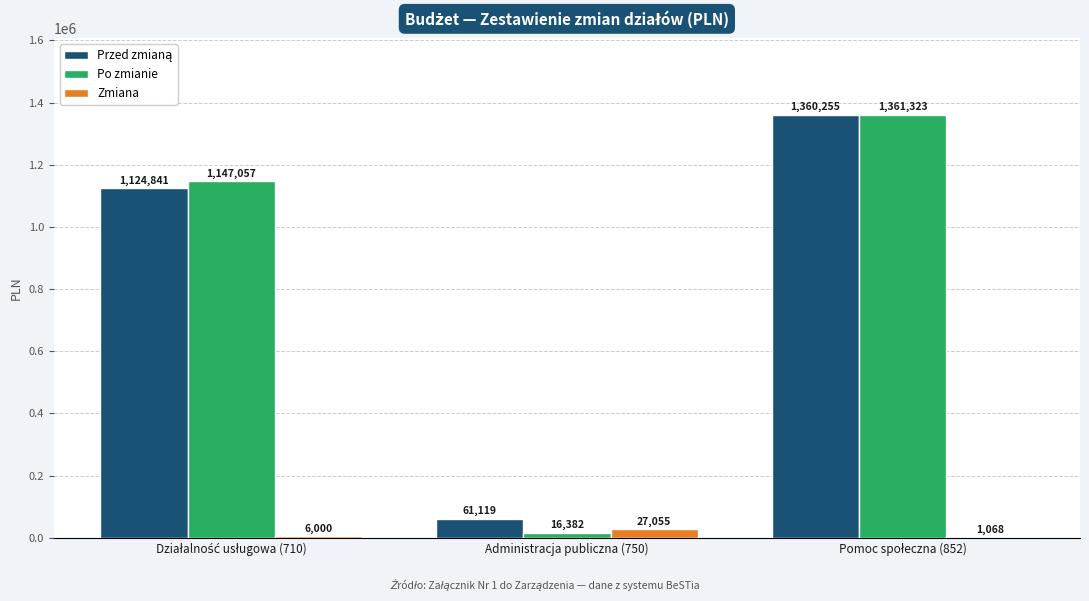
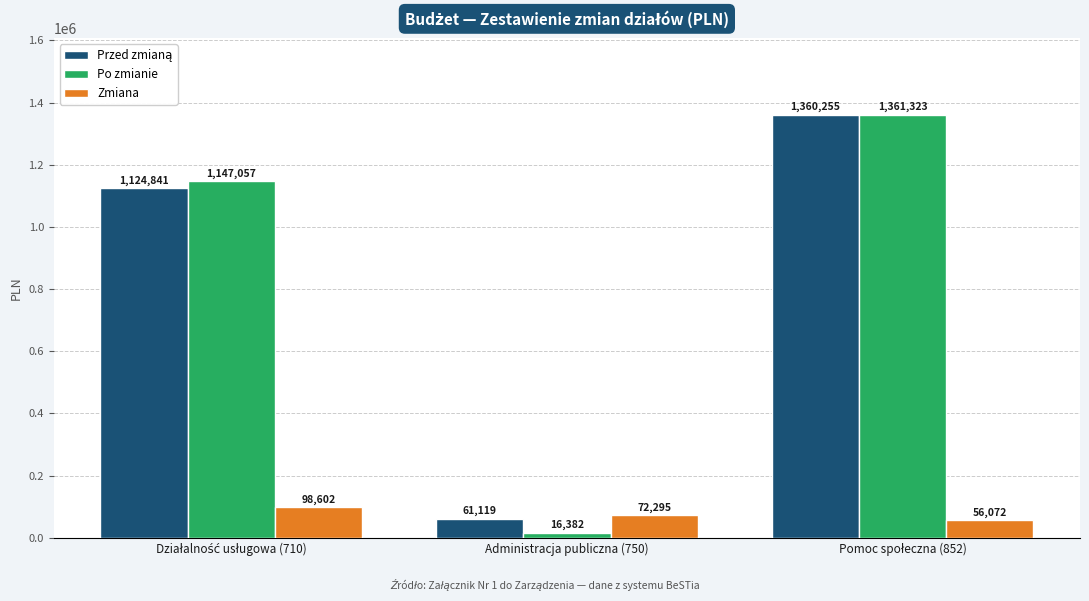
  {
    "Przed zmianą": {
      "Działalność usługowa (710)": "1,124,841",
      "Administracja publiczna (750)": "61,119",
      "Pomoc społeczna (852)": "1,360,255"
    },
    "Po zmianie": {
      "Działalność usługowa (710)": "1,147,057",
      "Administracja publiczna (750)": "16,382",
      "Pomoc społeczna (852)": "1,361,323"
    },
    "Zmiana": {
-     "Działalność usługowa (710)": "6,000",
-     "Administracja publiczna (750)": "27,055",
-     "Pomoc społeczna (852)": "1,068"
+     "Działalność usługowa (710)": "98,602",
+     "Administracja publiczna (750)": "72,295",
+     "Pomoc społeczna (852)": "56,072"
    }
  }
